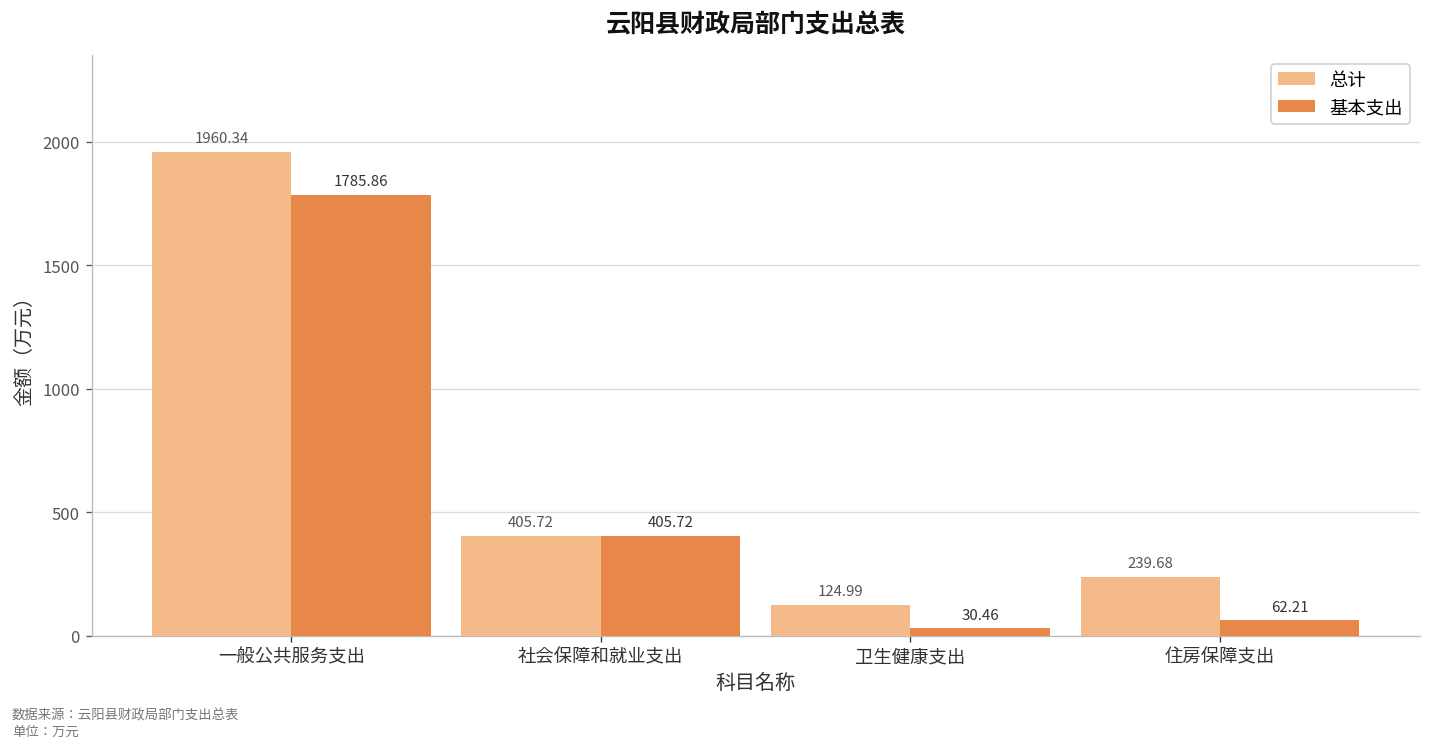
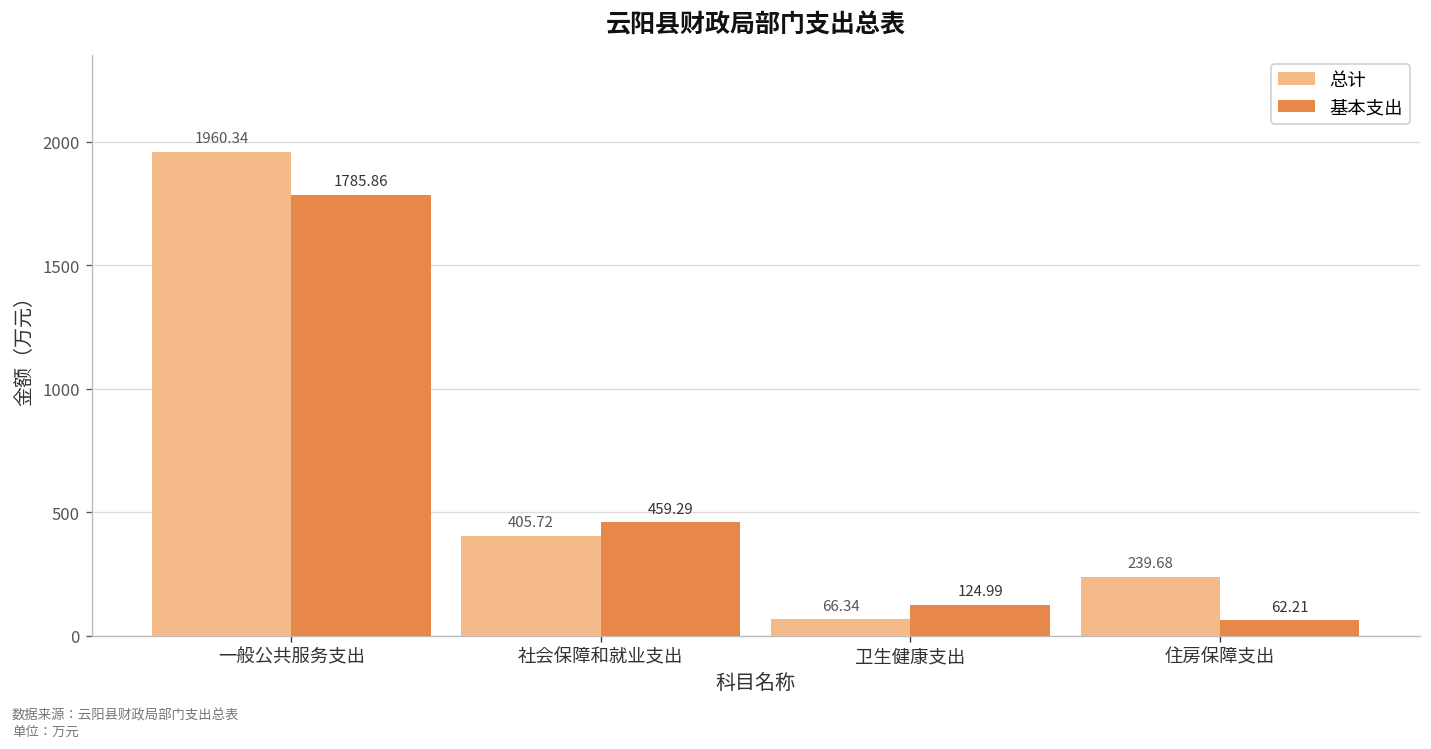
  {
    "总计": {
      "一般公共服务支出": 1960.34,
      "社会保障和就业支出": 405.72,
-     "卫生健康支出": 124.99,
+     "卫生健康支出": 66.34,
      "住房保障支出": 239.68
    },
    "基本支出": {
      "一般公共服务支出": 1785.86,
-     "社会保障和就业支出": 405.72,
-     "卫生健康支出": 30.46,
+     "社会保障和就业支出": 459.29,
+     "卫生健康支出": 124.99,
      "住房保障支出": 62.21
    }
  }
